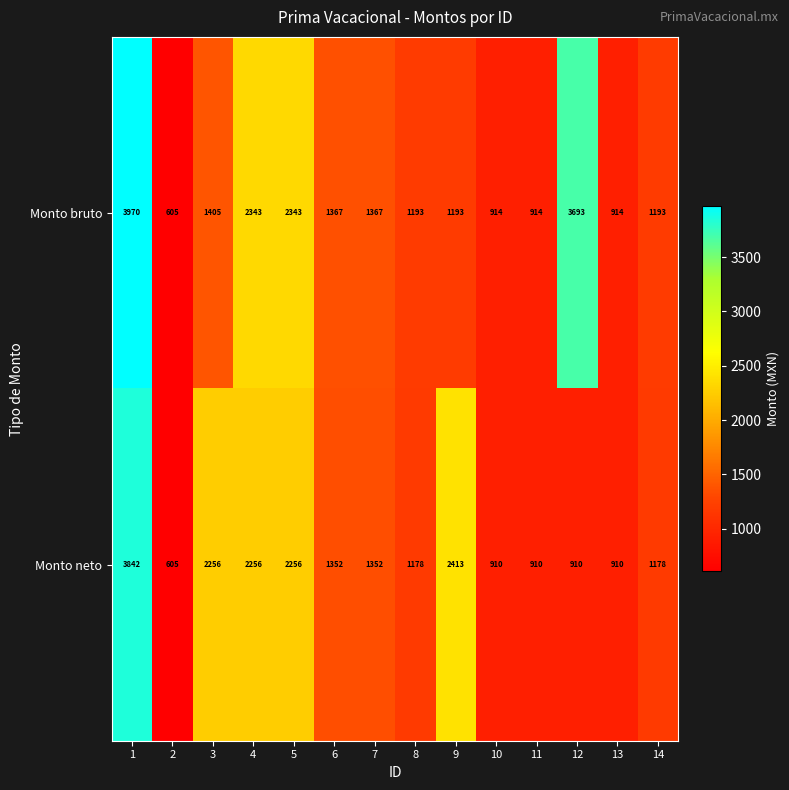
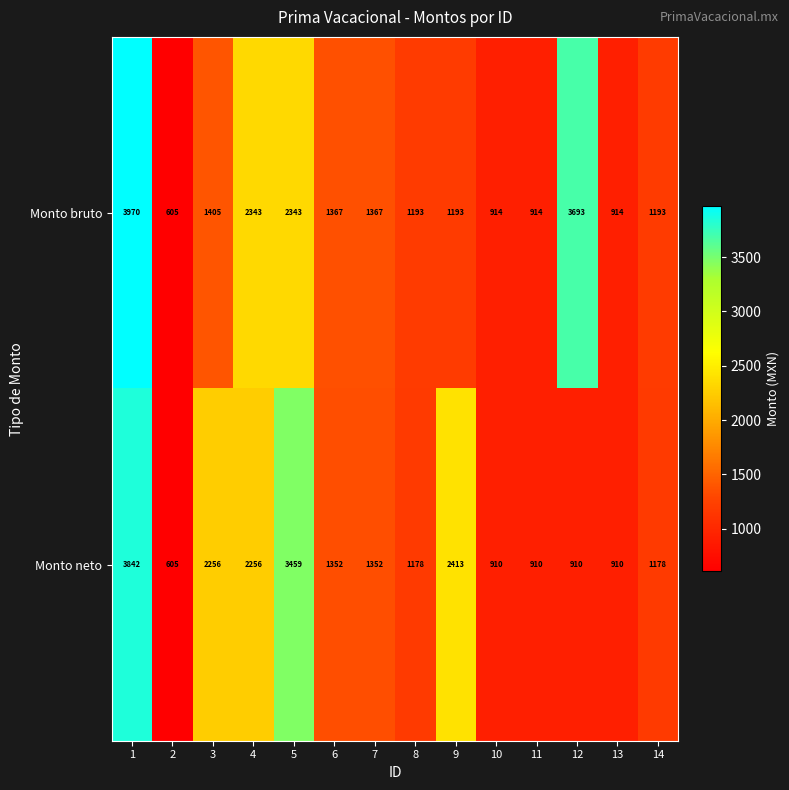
  {
    "Monto bruto": {
      "1": 3970,
      "2": 605,
      "3": 1405,
      "4": 2343,
      "5": 2343,
      "6": 1367,
      "7": 1367,
      "8": 1193,
      "9": 1193,
      "10": 914,
      "11": 914,
      "12": 3693,
      "13": 914,
      "14": 1193
    },
    "Monto neto": {
      "1": 3842,
      "2": 605,
      "3": 2256,
      "4": 2256,
-     "5": 2256,
+     "5": 3459,
      "6": 1352,
      "7": 1352,
      "8": 1178,
      "9": 2413,
      "10": 910,
      "11": 910,
      "12": 910,
      "13": 910,
      "14": 1178
    }
  }
